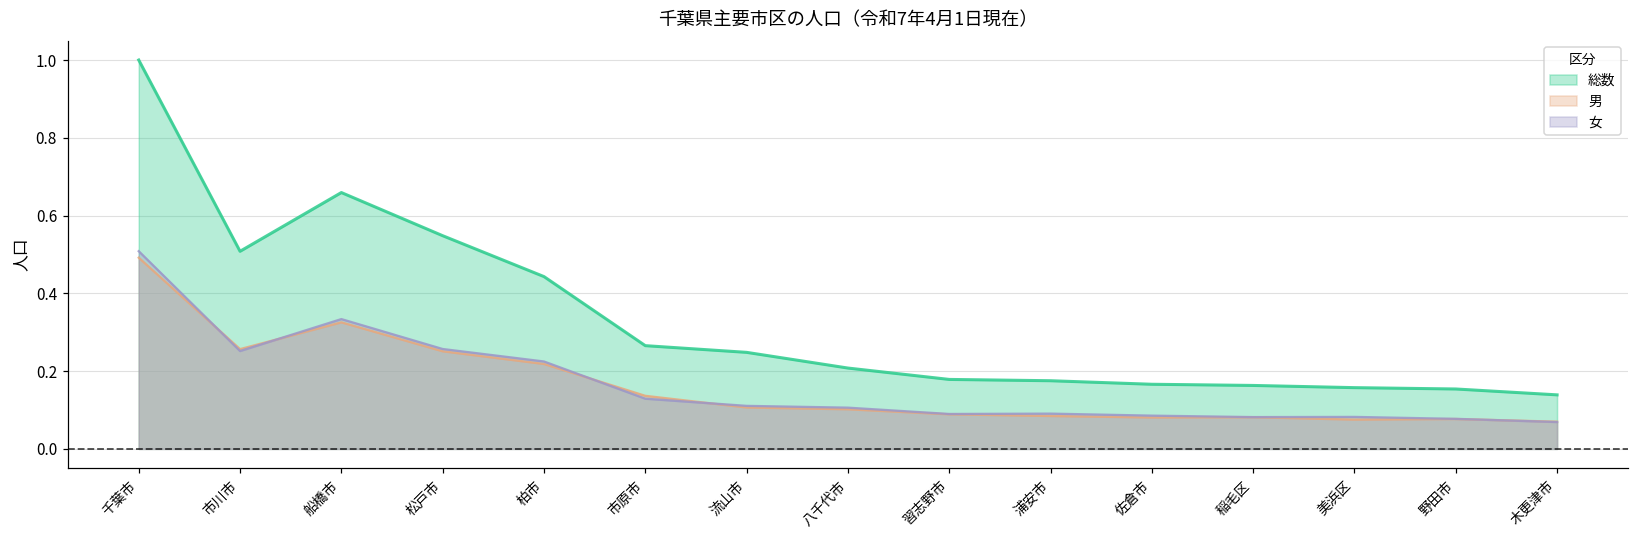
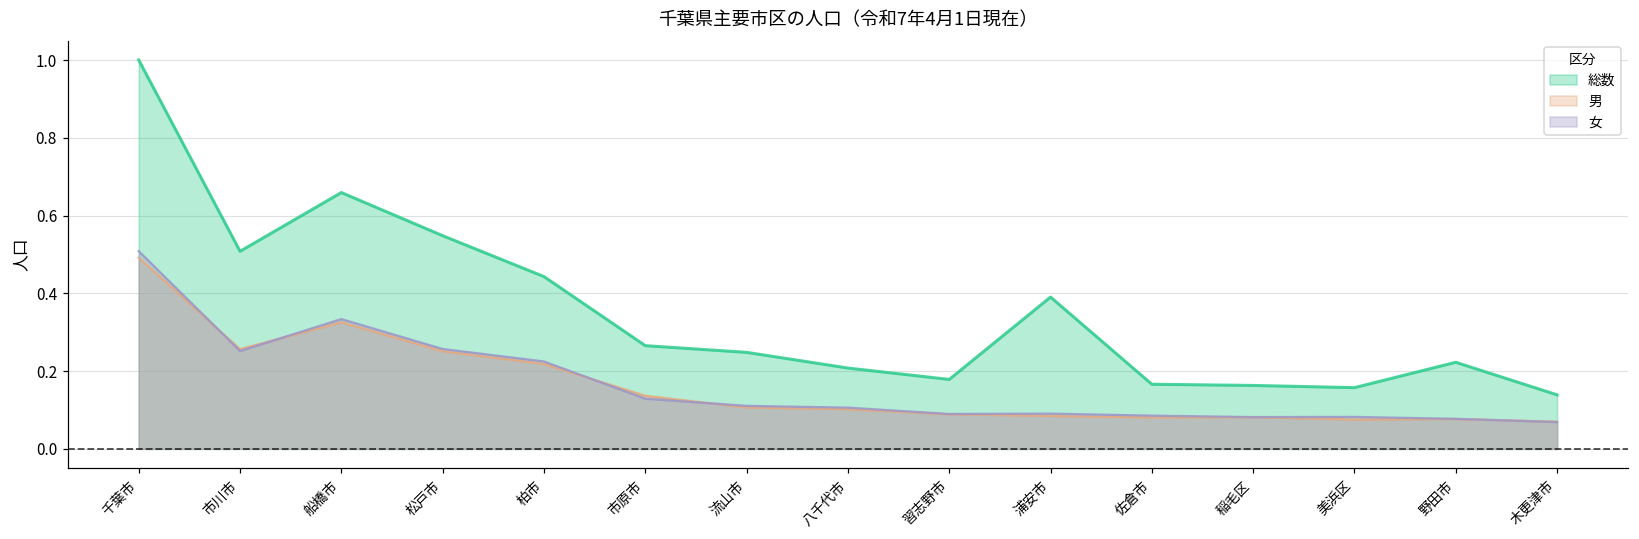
  {
    "総数": {
      "千葉市": 1.00,
      "市川市": 0.51,
      "船橋市": 0.66,
      "松戸市": 0.55,
      "柏市": 0.44,
      "市原市": 0.27,
      "流山市": 0.25,
      "八千代市": 0.21,
      "習志野市": 0.18,
-     "浦安市": 0.18,
+     "浦安市": 0.39,
      "佐倉市": 0.17,
      "稲毛区": 0.16,
      "美浜区": 0.16,
-     "野田市": 0.15,
+     "野田市": 0.22,
      "木更津市": 0.14
    }
  }
